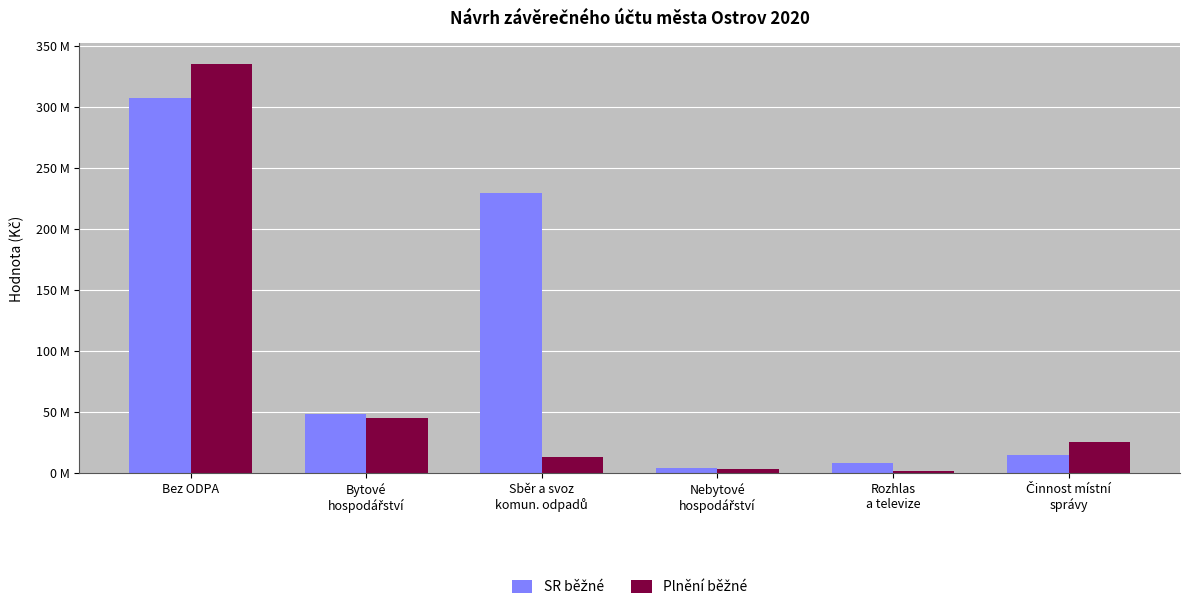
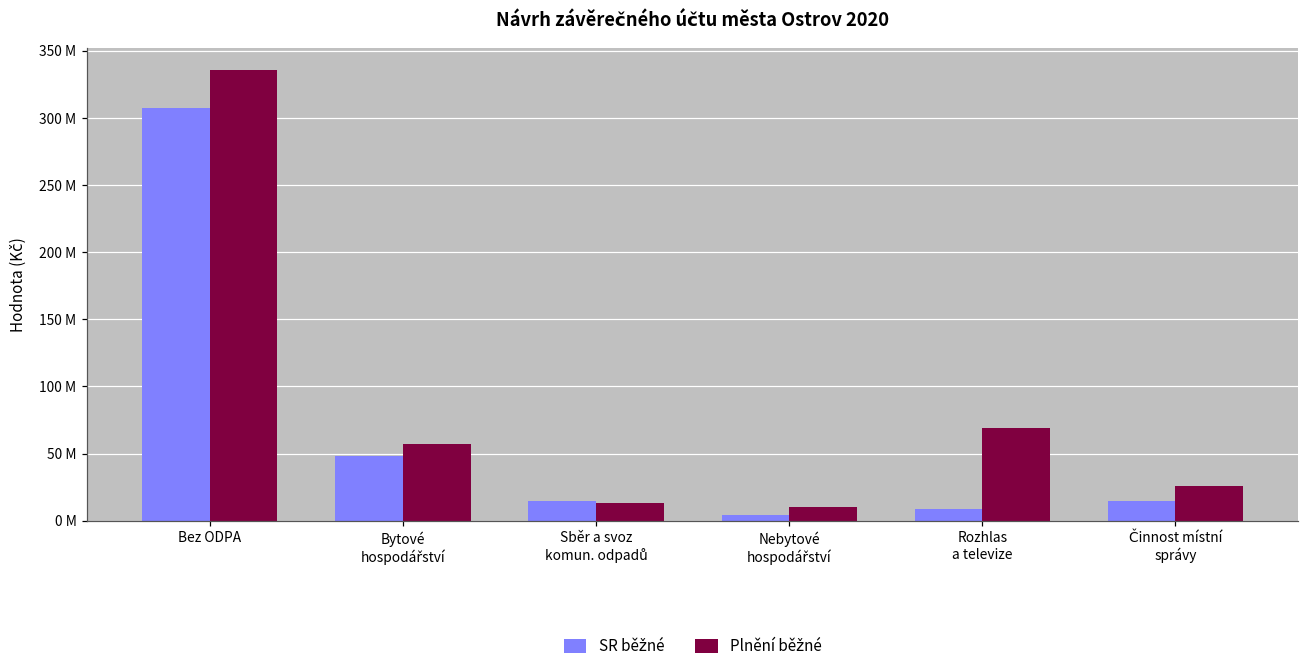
  {
    "SR běžné": {
      "Bez ODPA": 308000000,
      "Bytové hospodářství": 48000000,
-     "Sběr a svoz komun. odpadů": 229000000,
+     "Sběr a svoz komun. odpadů": 14000000,
      "Nebytové hospodářství": 4000000,
      "Rozhlas a televize": 9000000,
      "Činnost místní správy": 15000000
    },
    "Plnění běžné": {
      "Bez ODPA": 336000000,
-     "Bytové hospodářství": 45000000,
+     "Bytové hospodářství": 57000000,
      "Sběr a svoz komun. odpadů": 13000000,
-     "Nebytové hospodářství": 4000000,
-     "Rozhlas a televize": 2000000,
+     "Nebytové hospodářství": 10000000,
+     "Rozhlas a televize": 69000000,
      "Činnost místní správy": 26000000
    }
  }
